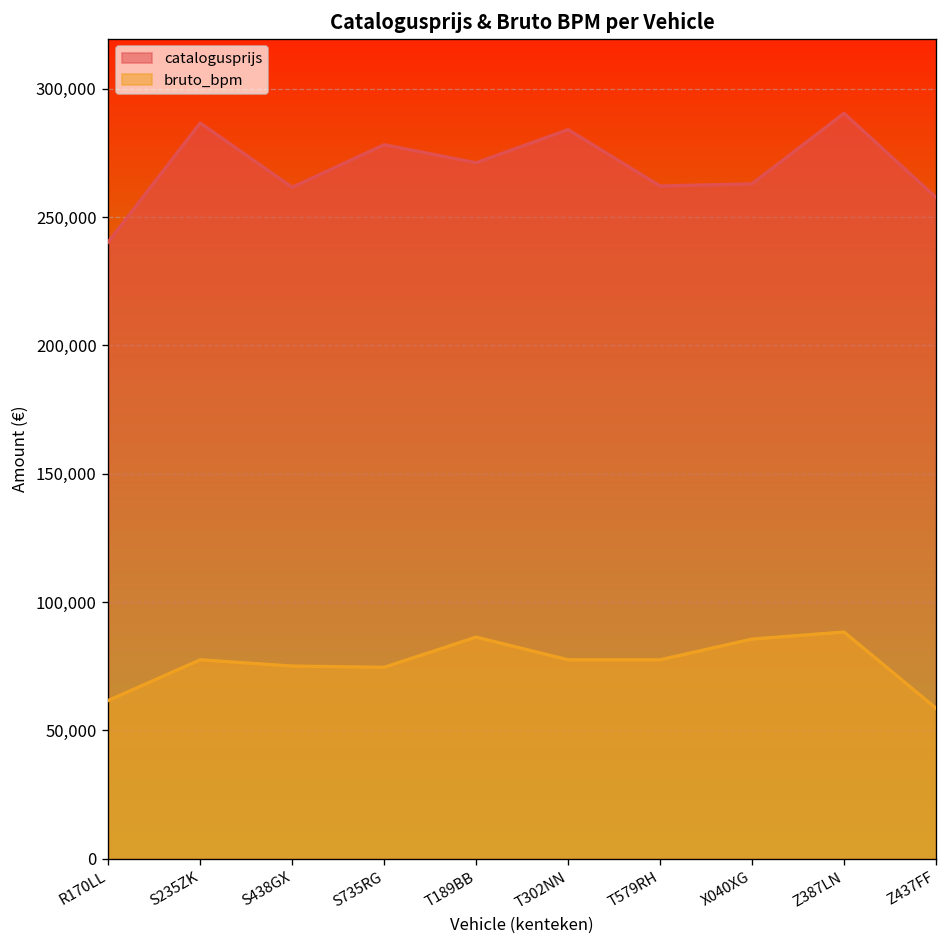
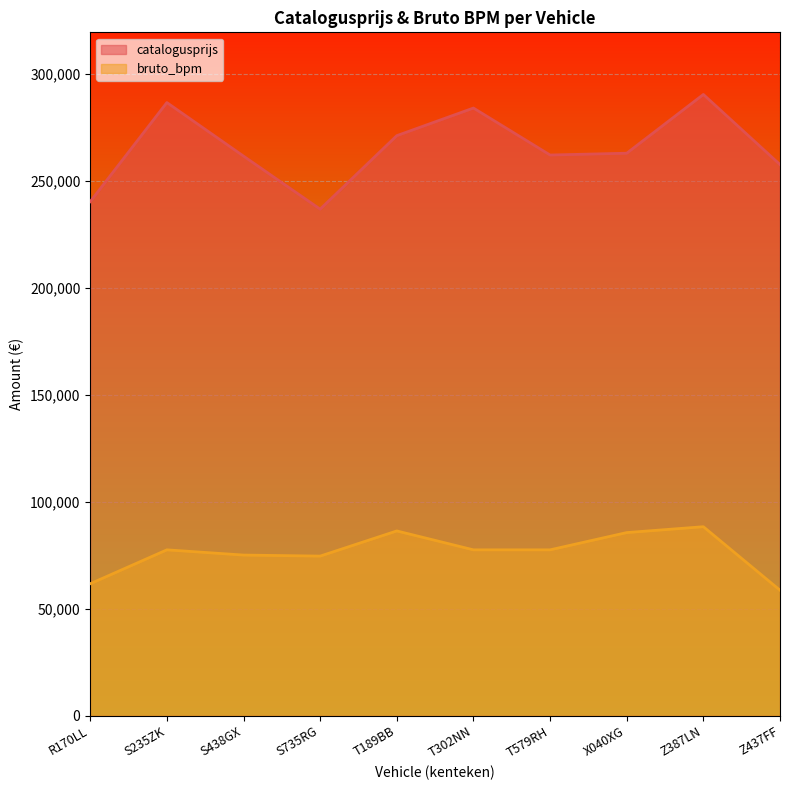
  {
    "catalogusprijs": {
      "R170LL": "240,000",
      "S235ZK": "287,000",
      "S438GX": "262,000",
-     "S735RG": "278,000",
+     "S735RG": "237,000",
      "T189BB": "271,000",
      "T302NN": "284,000",
      "T579RH": "262,000",
      "X040XG": "263,000",
      "Z387LN": "290,000",
      "Z437FF": "258,000"
    },
    "bruto_bpm": {
      "R170LL": "62,000",
      "S235ZK": "78,000",
      "S438GX": "75,000",
      "S735RG": "75,000",
      "T189BB": "86,000",
      "T302NN": "78,000",
      "T579RH": "78,000",
      "X040XG": "86,000",
      "Z387LN": "88,000",
      "Z437FF": "59,000"
    }
  }
